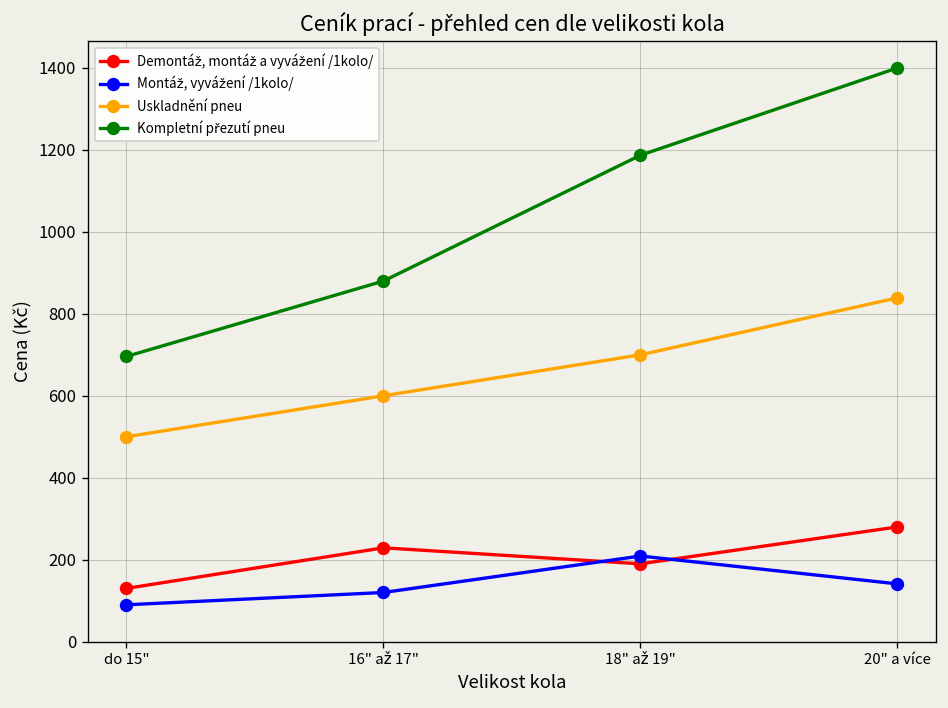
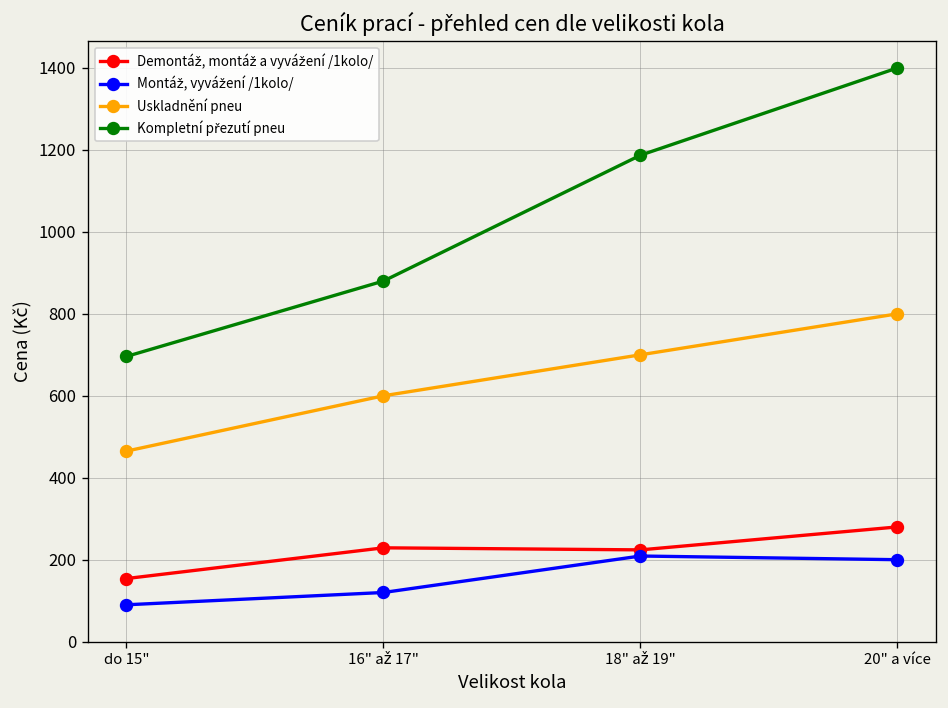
  {
    "Demontáž, montáž a vyvážení /1kolo/": {
-     "do 15\"": 130,
+     "do 15\"": 150,
      "16\" až 17\"": 230,
-     "18\" až 19\"": 190,
+     "18\" až 19\"": 220,
      "20\" a více": 280
    },
    "Montáž, vyvážení /1kolo/": {
      "do 15\"": 90,
      "16\" až 17\"": 120,
      "18\" až 19\"": 210,
-     "20\" a více": 140
+     "20\" a více": 200
    },
    "Uskladnění pneu": {
-     "do 15\"": 500,
+     "do 15\"": 470,
      "16\" až 17\"": 600,
      "18\" až 19\"": 700,
-     "20\" a více": 840
+     "20\" a více": 800
    },
    "Kompletní přezutí pneu": {
      "do 15\"": 700,
      "16\" až 17\"": 880,
      "18\" až 19\"": 1190,
      "20\" a více": 1400
    }
  }
